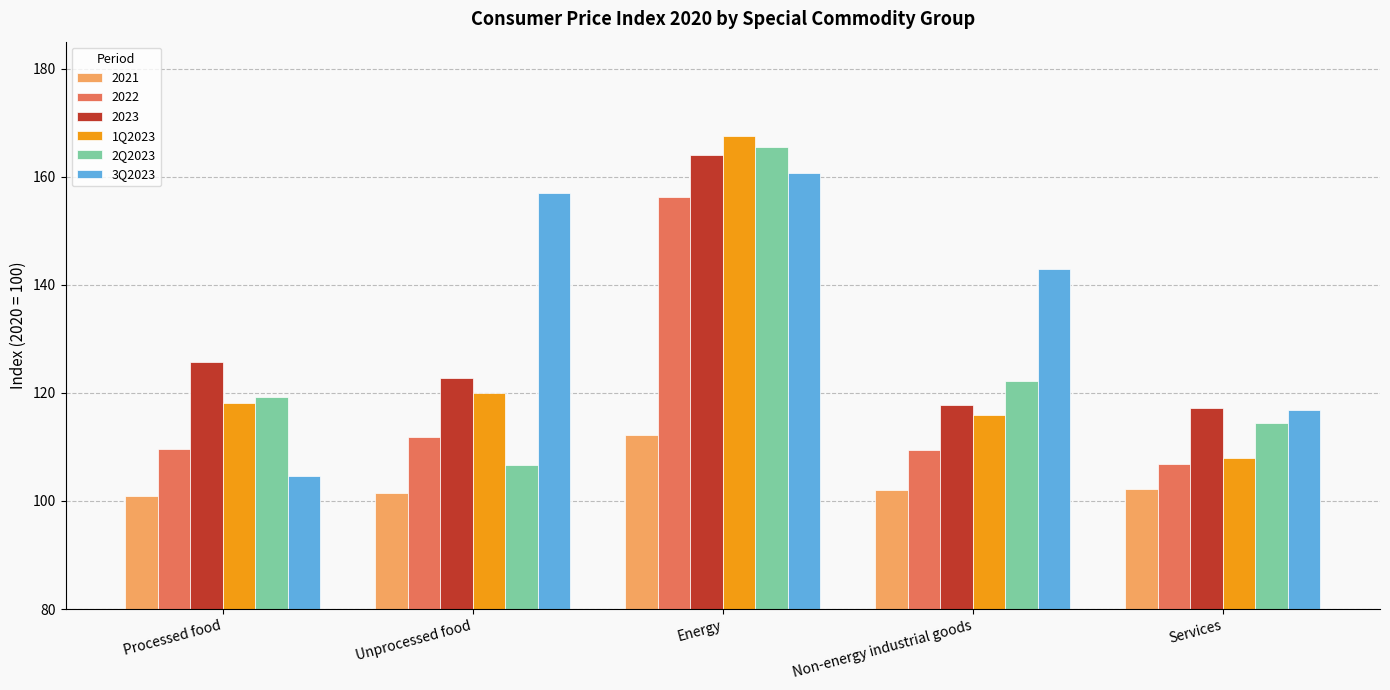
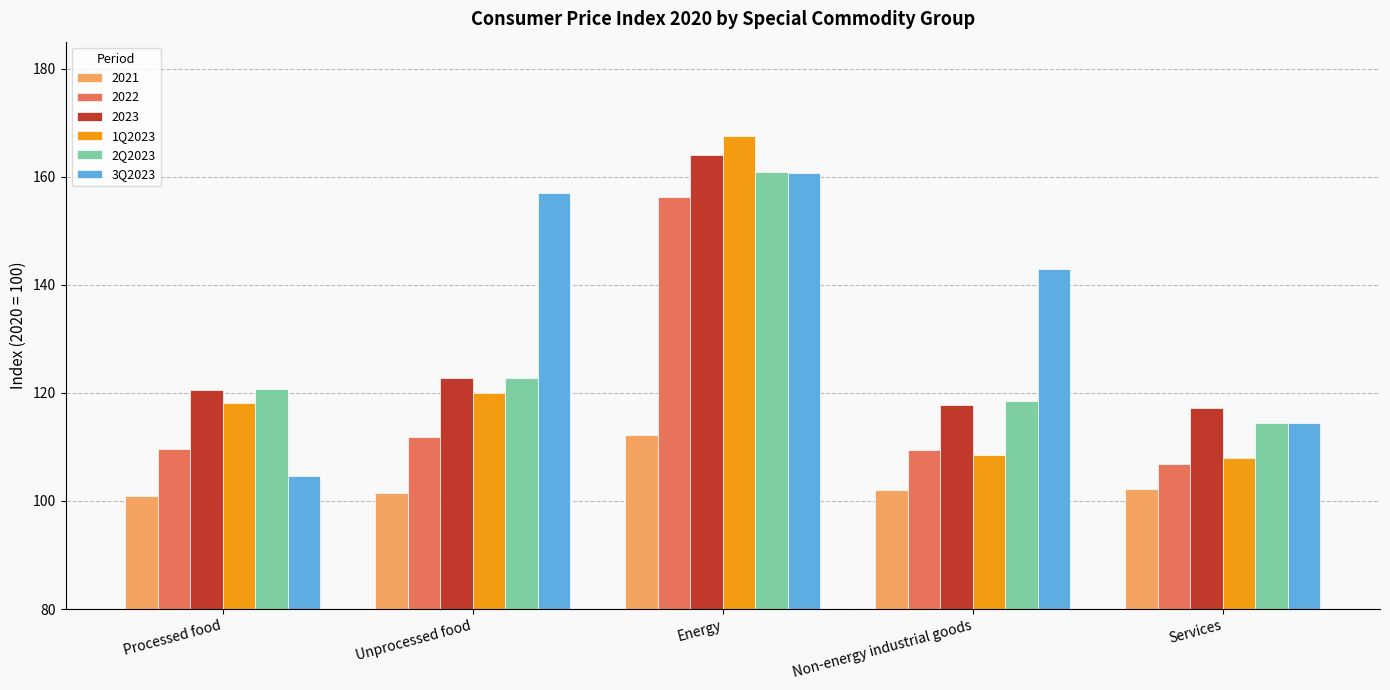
  {
    "2023": {
-     "Processed food": 126,
+     "Processed food": 121,
      "Unprocessed food": 123,
      "Energy": 164,
      "Non-energy industrial goods": 118,
      "Services": 117
    },
    "1Q2023": {
      "Processed food": 118,
      "Unprocessed food": 120,
      "Energy": 168,
-     "Non-energy industrial goods": 116,
+     "Non-energy industrial goods": 109,
      "Services": 108
    },
    "2Q2023": {
-     "Processed food": 119,
-     "Unprocessed food": 107,
-     "Energy": 166,
-     "Non-energy industrial goods": 122,
+     "Processed food": 121,
+     "Unprocessed food": 123,
+     "Energy": 161,
+     "Non-energy industrial goods": 119,
      "Services": 115
    },
    "3Q2023": {
      "Processed food": 105,
      "Unprocessed food": 157,
      "Energy": 161,
      "Non-energy industrial goods": 143,
-     "Services": 117
+     "Services": 114
    }
  }
